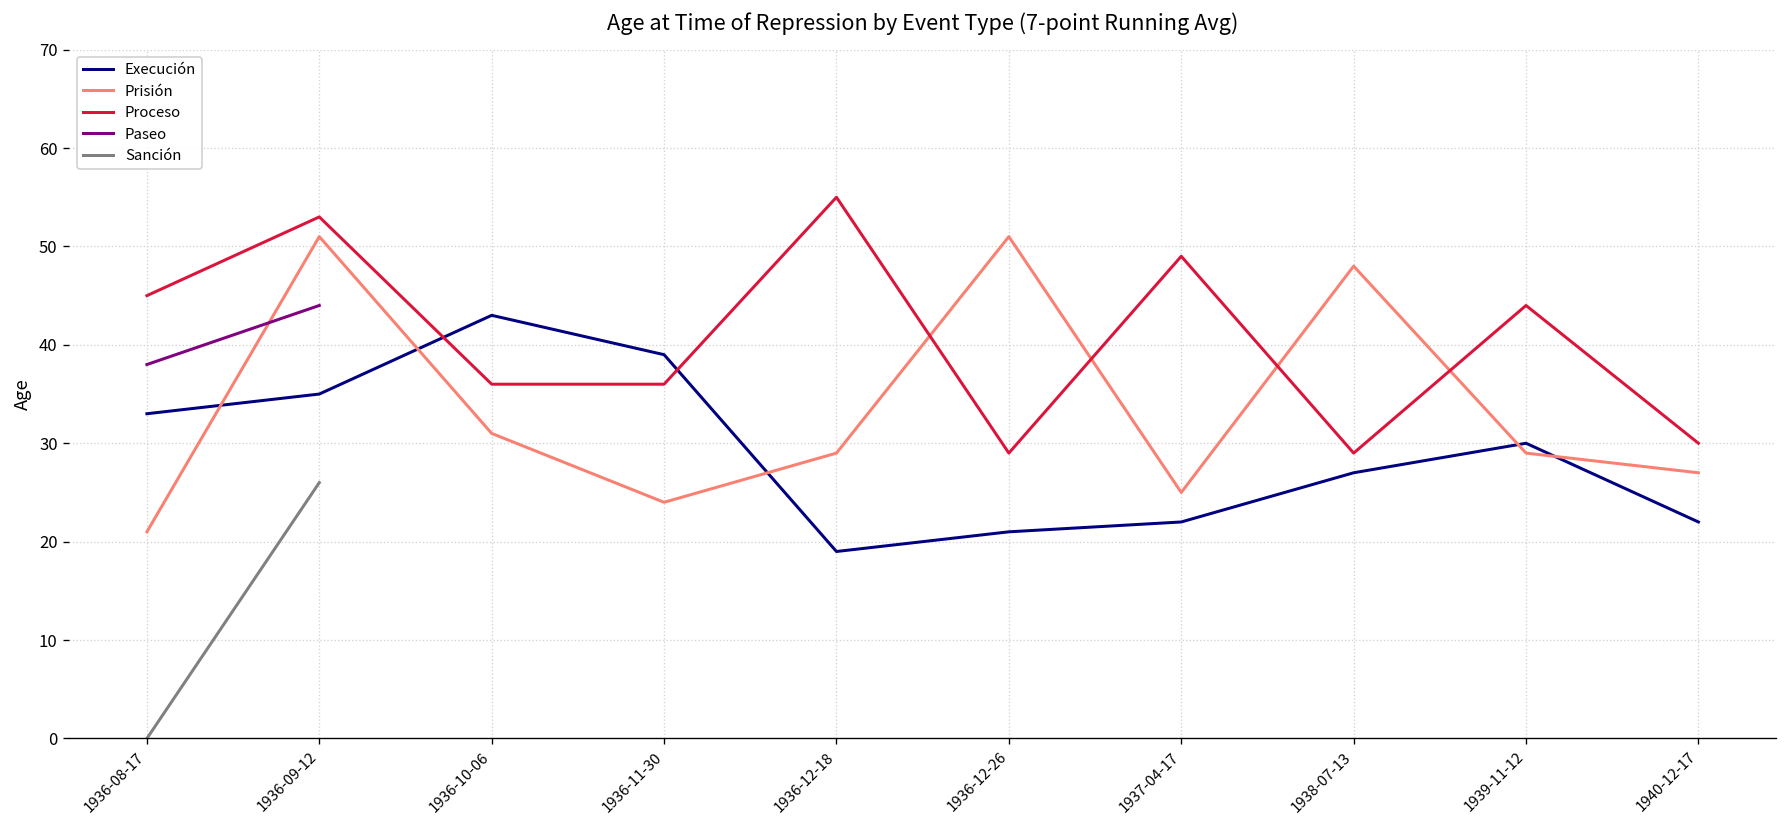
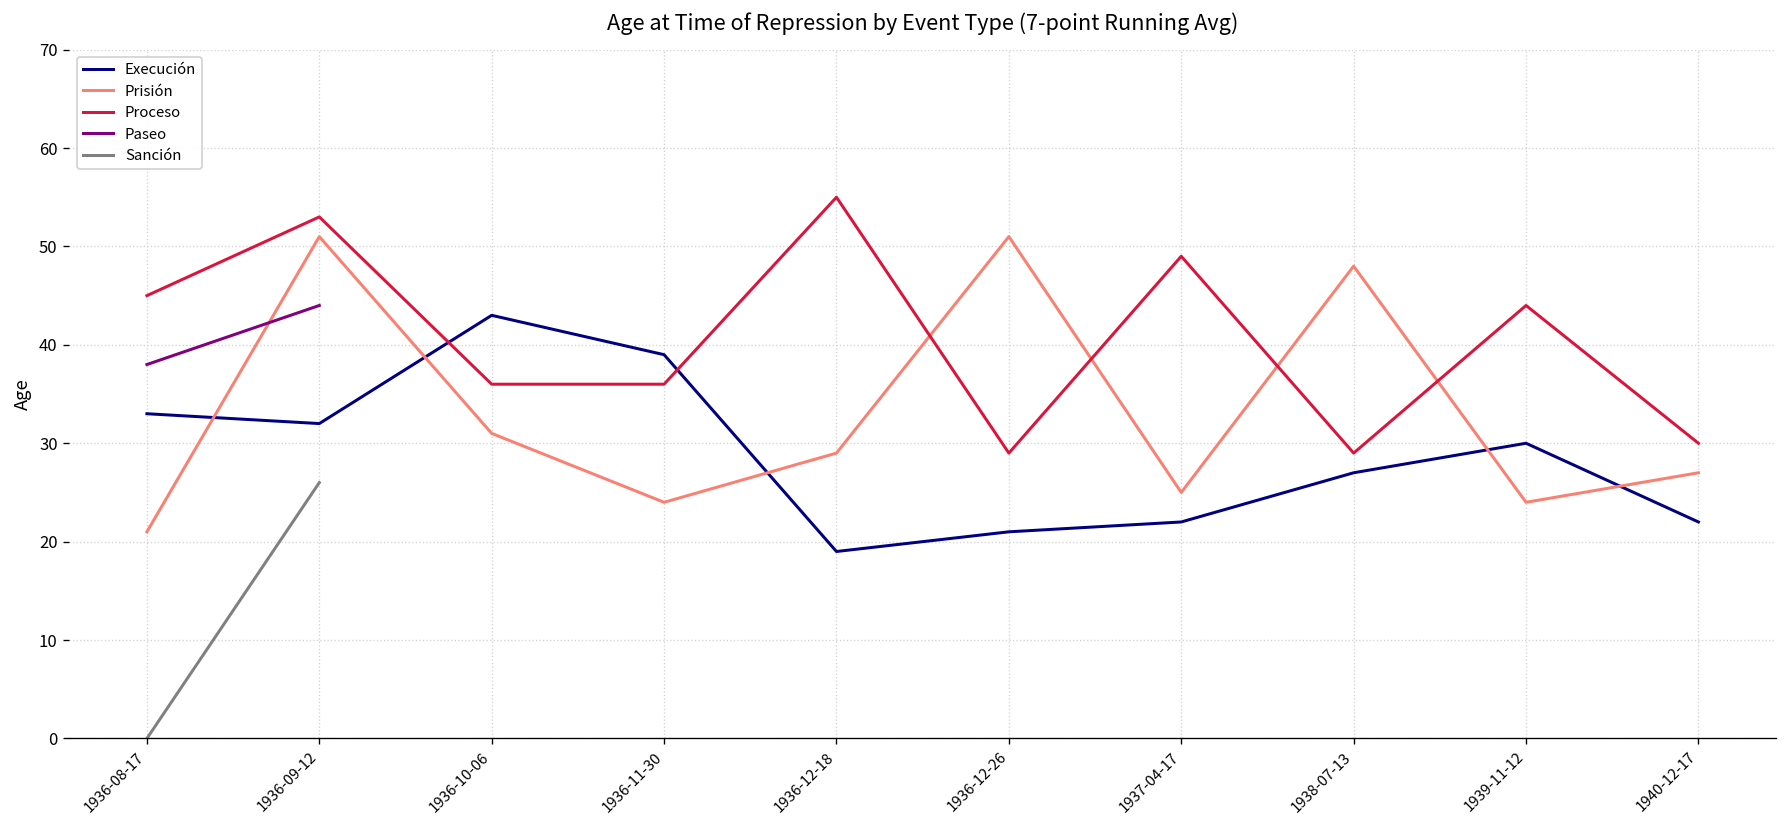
  {
    "Execución": {
      "1936-08-17": 33,
-     "1936-09-12": 35,
+     "1936-09-12": 32,
      "1936-10-06": 43,
      "1936-11-30": 39,
      "1936-12-18": 19,
      "1936-12-26": 21,
      "1937-04-17": 22,
      "1938-07-13": 27,
      "1939-11-12": 30,
      "1940-12-17": 22
    },
    "Prisión": {
      "1936-08-17": 21,
      "1936-09-12": 51,
      "1936-10-06": 31,
      "1936-11-30": 24,
      "1936-12-18": 29,
      "1936-12-26": 51,
      "1937-04-17": 25,
      "1938-07-13": 48,
-     "1939-11-12": 29,
+     "1939-11-12": 24,
      "1940-12-17": 27
    },
    "Proceso": {
      "1936-08-17": 45,
      "1936-09-12": 53,
      "1936-10-06": 36,
      "1936-11-30": 36,
      "1936-12-18": 55,
      "1936-12-26": 29,
      "1937-04-17": 49,
      "1938-07-13": 29,
      "1939-11-12": 44,
      "1940-12-17": 30
    },
    "Paseo": {
      "1936-08-17": 38,
      "1936-09-12": 44
    },
    "Sanción": {
      "1936-08-17": 0,
      "1936-09-12": 26
    }
  }
